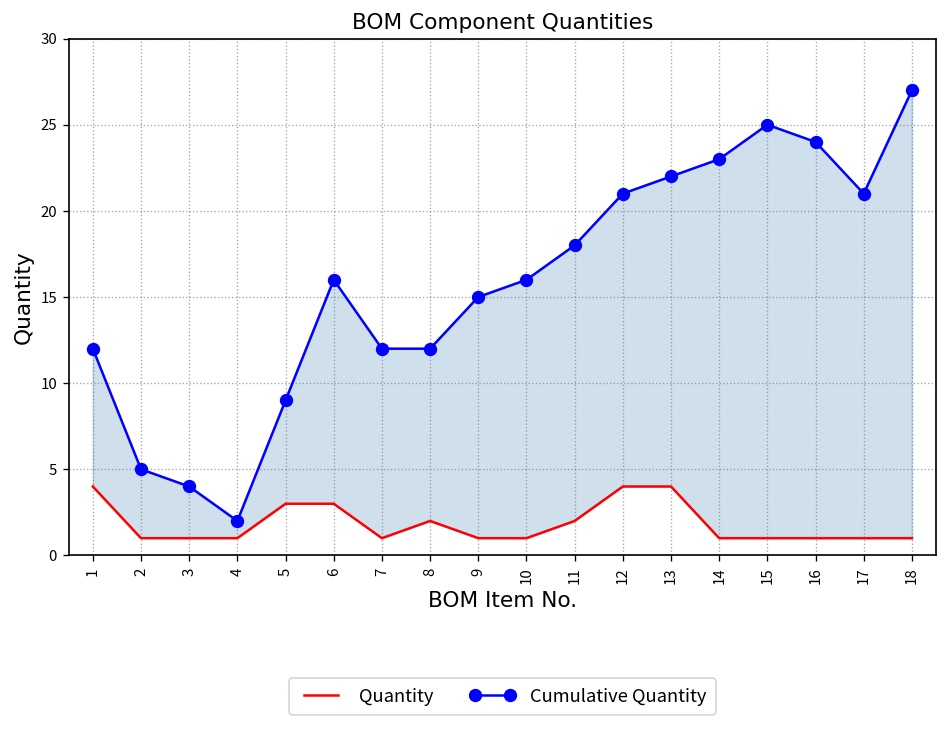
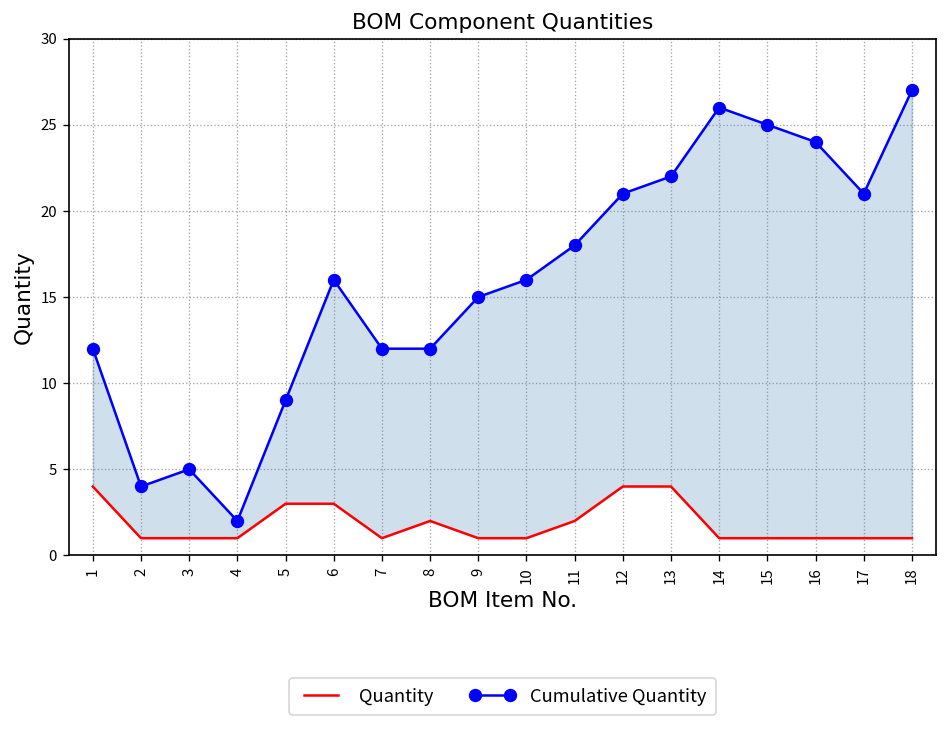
  {
    "Quantity": {
      "1": 4,
      "2": 1,
      "3": 1,
      "4": 1,
      "5": 3,
      "6": 3,
      "7": 1,
      "8": 2,
      "9": 1,
      "10": 1,
      "11": 2,
      "12": 4,
      "13": 4,
      "14": 1,
      "15": 1,
      "16": 1,
      "17": 1,
      "18": 1
    },
    "Cumulative Quantity": {
      "1": 12,
-     "2": 5,
-     "3": 4,
+     "2": 4,
+     "3": 5,
      "4": 2,
      "5": 9,
      "6": 16,
      "7": 12,
      "8": 12,
      "9": 15,
      "10": 16,
      "11": 18,
      "12": 21,
      "13": 22,
-     "14": 23,
+     "14": 26,
      "15": 25,
      "16": 24,
      "17": 21,
      "18": 27
    }
  }
